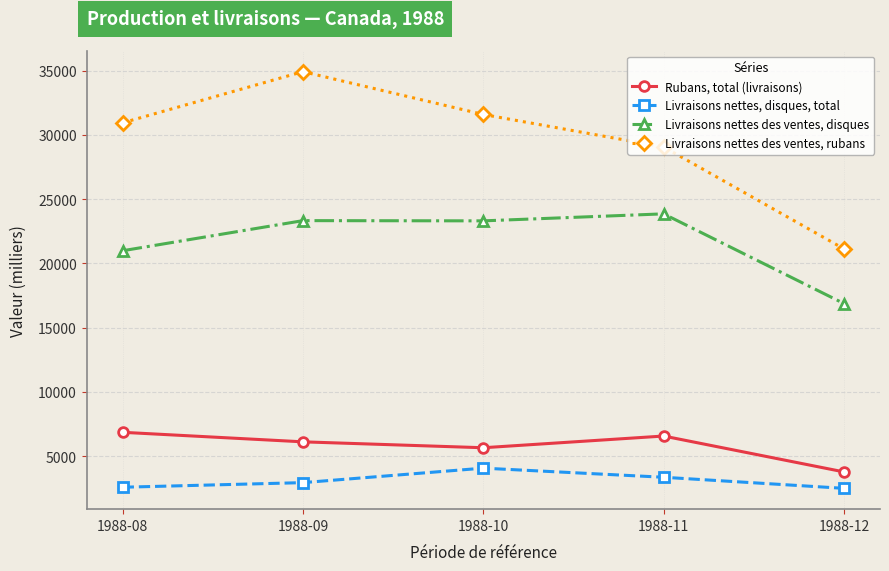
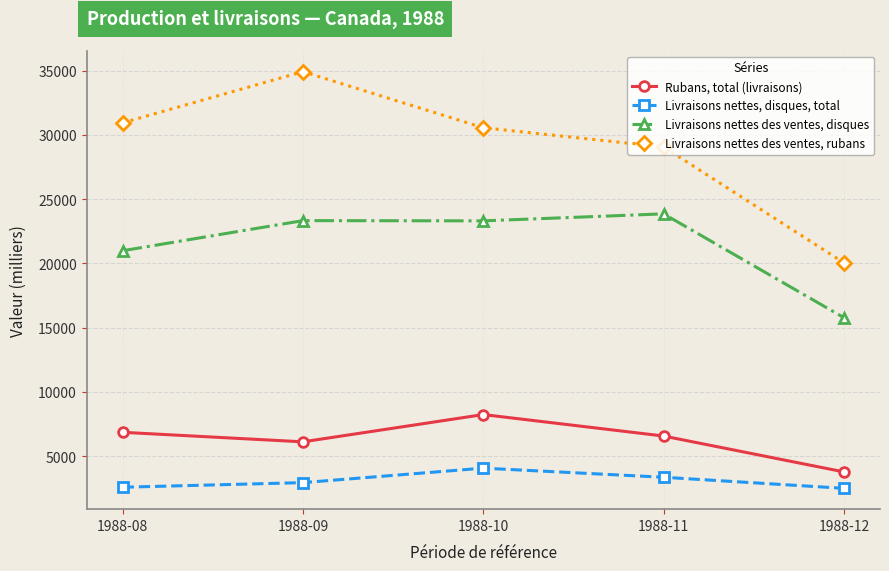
  {
    "Rubans, total (livraisons)": {
      "1988-08": 6900,
      "1988-09": 6100,
-     "1988-10": 5700,
+     "1988-10": 8300,
      "1988-11": 6600,
      "1988-12": 3800
    },
    "Livraisons nettes, disques, total": {
      "1988-08": 2600,
      "1988-09": 3000,
      "1988-10": 4100,
      "1988-11": 3400,
      "1988-12": 2500
    },
    "Livraisons nettes des ventes, disques": {
      "1988-08": 21000,
      "1988-09": 23300,
      "1988-10": 23300,
      "1988-11": 23900,
-     "1988-12": 16900
+     "1988-12": 15800
    },
    "Livraisons nettes des ventes, rubans": {
      "1988-08": 30900,
      "1988-09": 34900,
-     "1988-10": 31600,
-     "1988-12": 21100
+     "1988-10": 30600,
+     "1988-12": 20100
    }
  }
